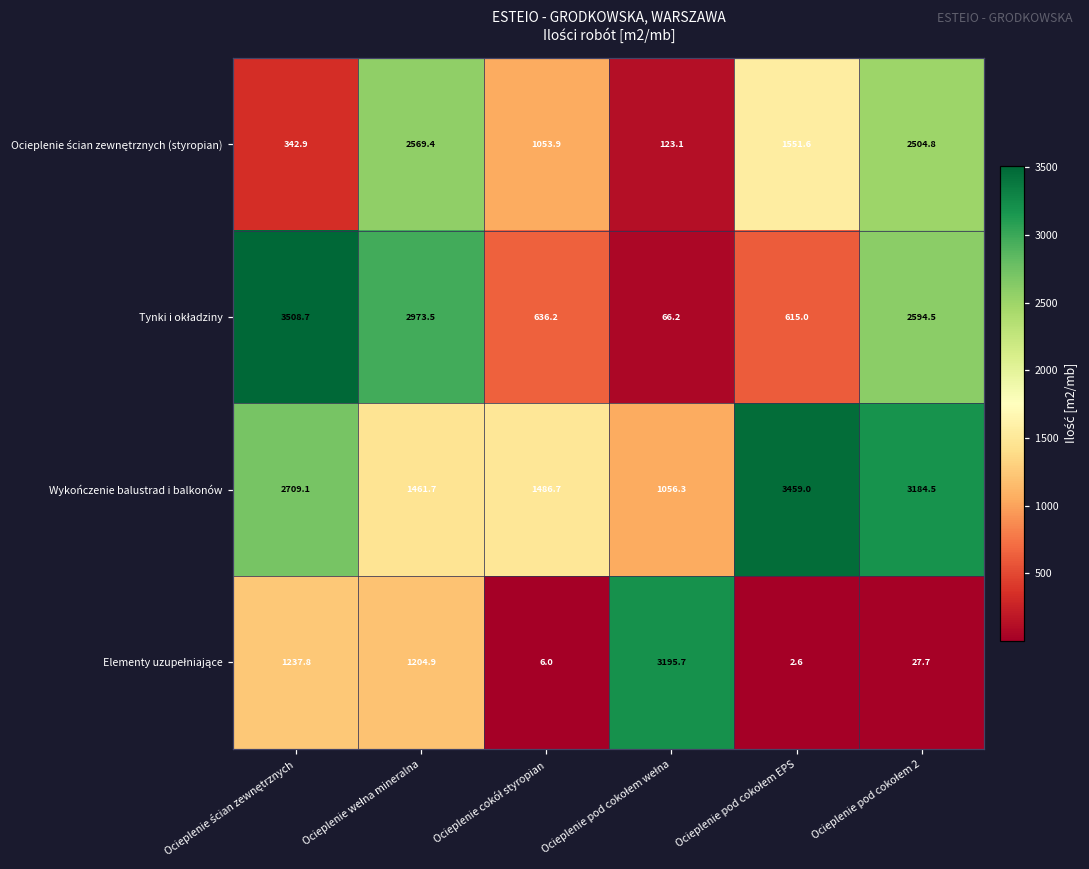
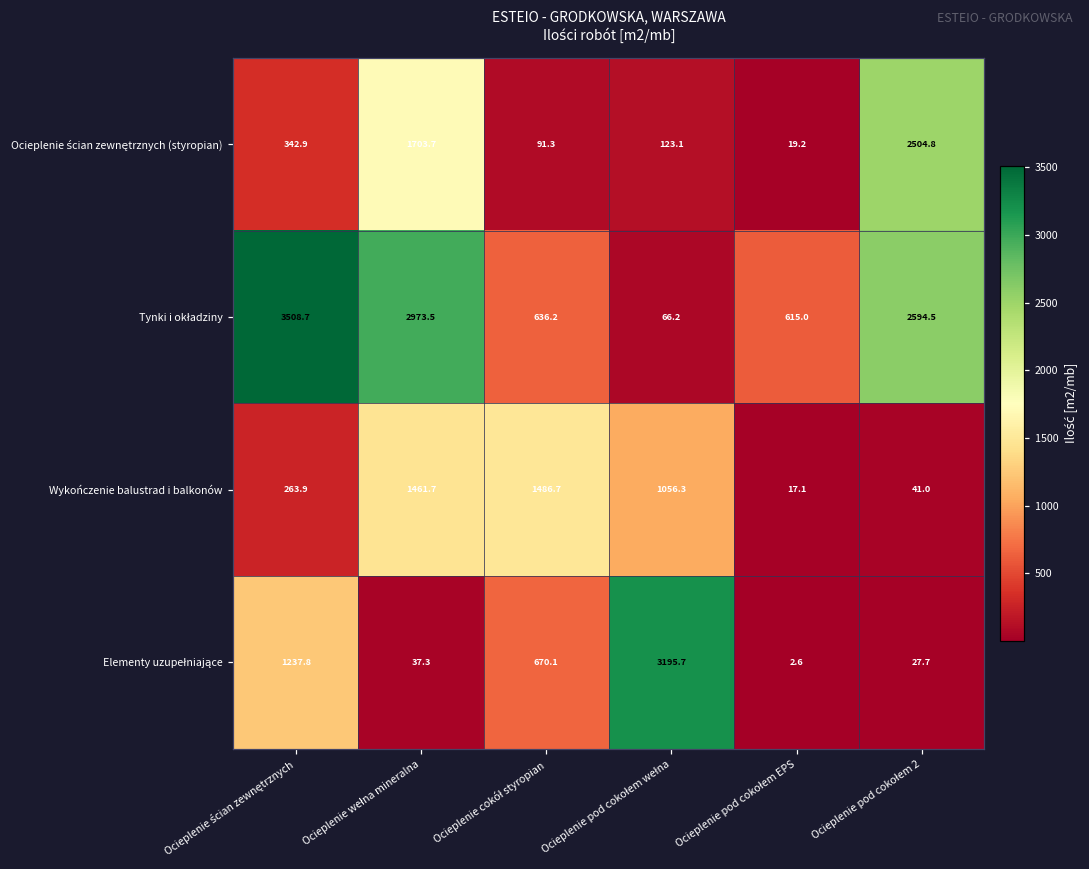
  {
    "Ocieplenie ścian zewnętrznych (styropian)": {
      "Ocieplenie ścian zewnętrznych": 342.9,
-     "Ocieplenie wełna mineralna": 2569.4,
-     "Ocieplenie cokół styropian": 1053.9,
+     "Ocieplenie wełna mineralna": 1703.7,
+     "Ocieplenie cokół styropian": 91.3,
      "Ocieplenie pod cokołem wełna": 123.1,
-     "Ocieplenie pod cokołem EPS": 1551.6,
+     "Ocieplenie pod cokołem EPS": 19.2,
      "Ocieplenie pod cokołem 2": 2504.8
    },
    "Tynki i okładziny": {
      "Ocieplenie ścian zewnętrznych": 3508.7,
      "Ocieplenie wełna mineralna": 2973.5,
      "Ocieplenie cokół styropian": 636.2,
      "Ocieplenie pod cokołem wełna": 66.2,
      "Ocieplenie pod cokołem EPS": 615.0,
      "Ocieplenie pod cokołem 2": 2594.5
    },
    "Wykończenie balustrad i balkonów": {
-     "Ocieplenie ścian zewnętrznych": 2709.1,
+     "Ocieplenie ścian zewnętrznych": 263.9,
      "Ocieplenie wełna mineralna": 1461.7,
      "Ocieplenie cokół styropian": 1486.7,
      "Ocieplenie pod cokołem wełna": 1056.3,
-     "Ocieplenie pod cokołem EPS": 3459.0,
-     "Ocieplenie pod cokołem 2": 3184.5
+     "Ocieplenie pod cokołem EPS": 17.1,
+     "Ocieplenie pod cokołem 2": 41.0
    },
    "Elementy uzupełniające": {
      "Ocieplenie ścian zewnętrznych": 1237.8,
-     "Ocieplenie wełna mineralna": 1204.9,
-     "Ocieplenie cokół styropian": 6.0,
+     "Ocieplenie wełna mineralna": 37.3,
+     "Ocieplenie cokół styropian": 670.1,
      "Ocieplenie pod cokołem wełna": 3195.7,
      "Ocieplenie pod cokołem EPS": 2.6,
      "Ocieplenie pod cokołem 2": 27.7
    }
  }
